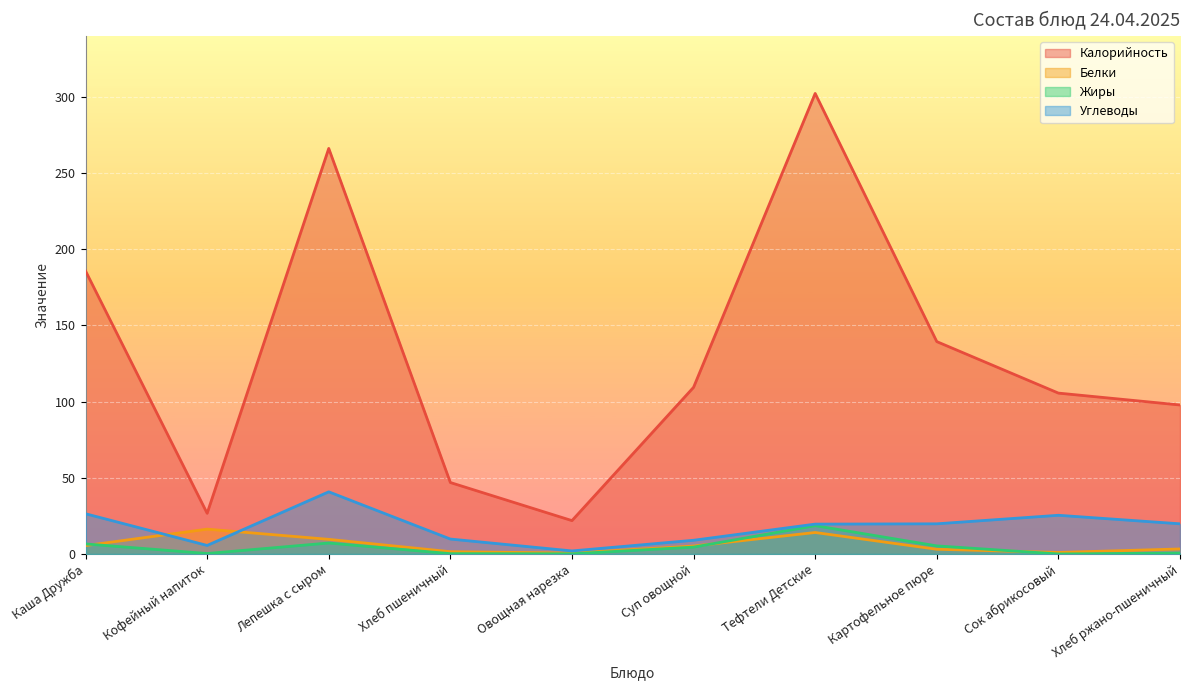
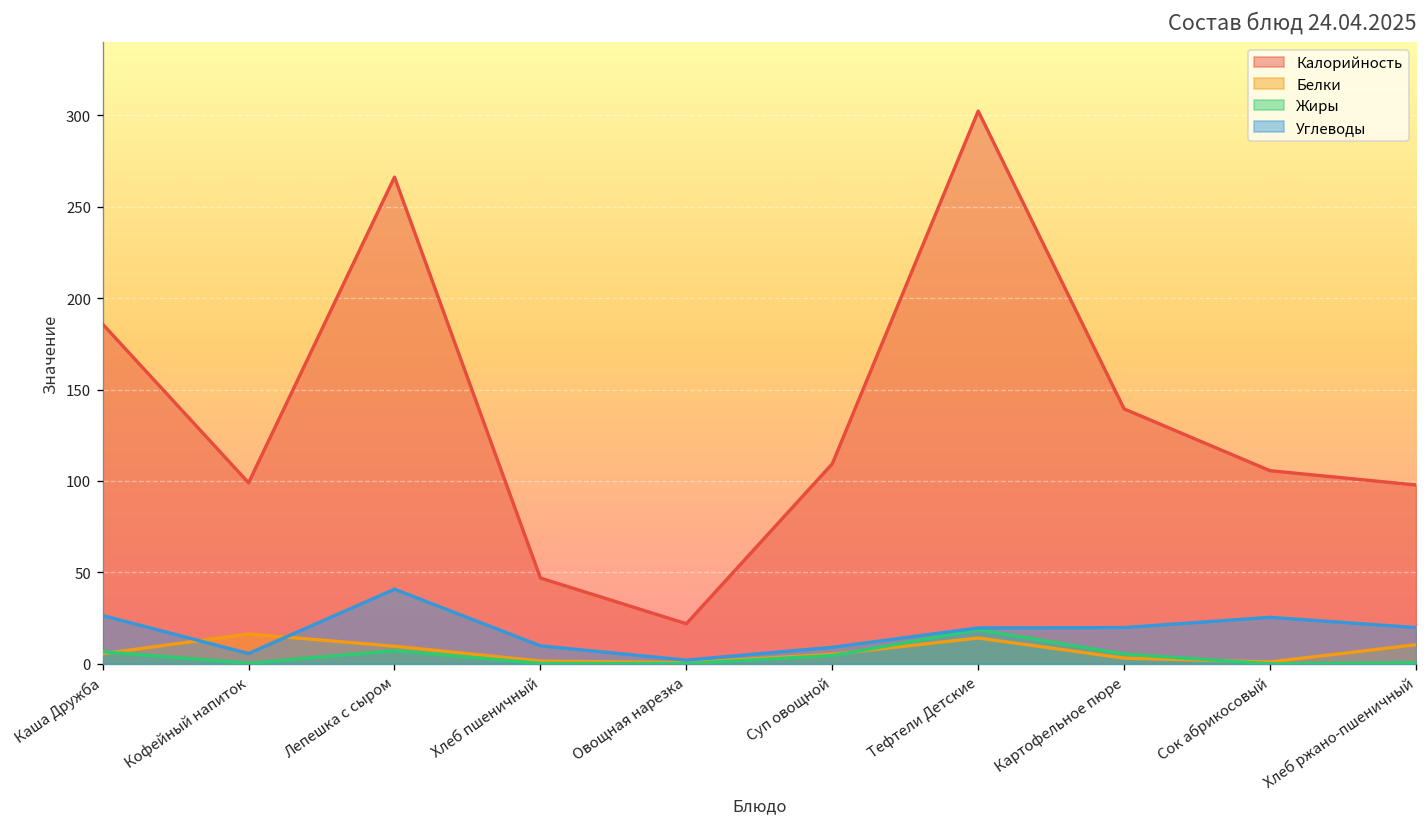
  {
    "Калорийность": {
      "Каша Дружба": 186,
-     "Кофейный напиток": 27,
+     "Кофейный напиток": 99,
      "Лепешка с сыром": 266,
      "Хлеб пшеничный": 47,
      "Овощная нарезка": 22,
      "Суп овощной": 109,
      "Тефтели Детские": 302,
      "Картофельное пюре": 139,
      "Сок абрикосовый": 106,
      "Хлеб ржано-пшеничный": 98
    },
    "Белки": {
      "Кофейный напиток": 16,
      "Лепешка с сыром": 10,
      "Тефтели Детские": 14,
      "Картофельное пюре": 3,
-     "Хлеб ржано-пшеничный": 3
+     "Хлеб ржано-пшеничный": 10
    },
    "Жиры": {
      "Кофейный напиток": 0,
      "Лепешка с сыром": 7,
      "Картофельное пюре": 5,
      "Хлеб ржано-пшеничный": 1
    },
    "Углеводы": {
      "Каша Дружба": 26,
      "Кофейный напиток": 6,
      "Лепешка с сыром": 41,
      "Хлеб пшеничный": 10,
      "Суп овощной": 9,
      "Картофельное пюре": 20,
      "Сок абрикосовый": 25,
      "Хлеб ржано-пшеничный": 20
    }
  }
